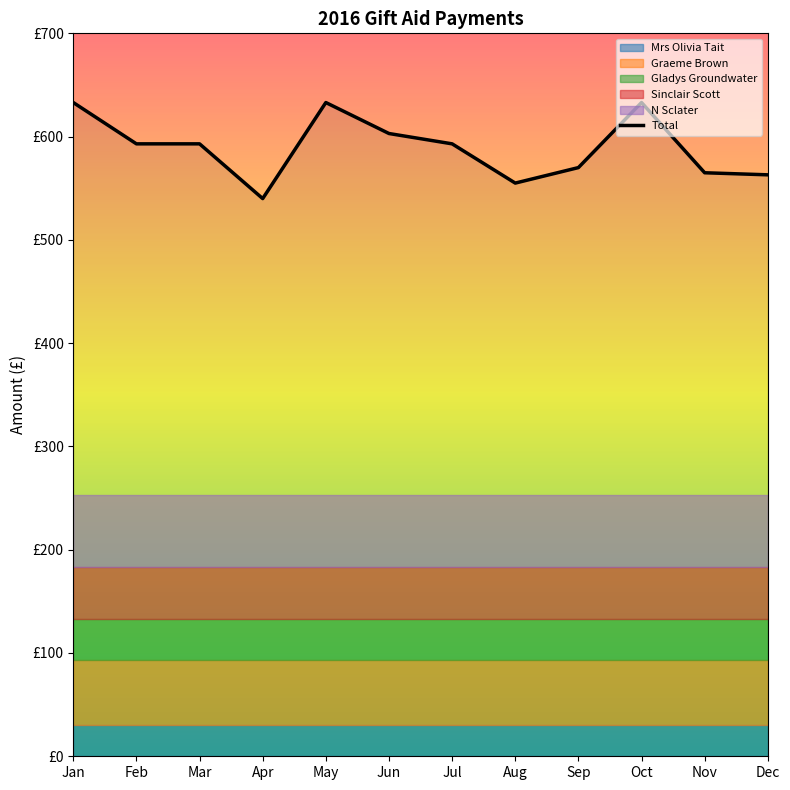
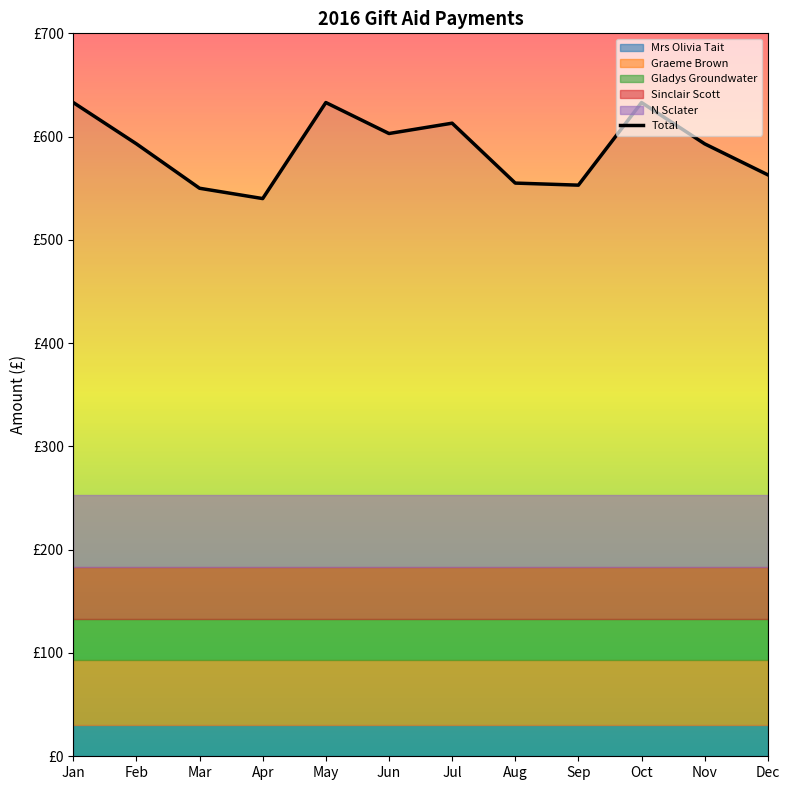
  {
    "Total": {
      "Jan": "£633",
      "Feb": "£593",
-     "Mar": "£593",
+     "Mar": "£550",
      "Apr": "£540",
      "May": "£633",
      "Jun": "£603",
-     "Jul": "£593",
+     "Jul": "£613",
      "Aug": "£555",
-     "Sep": "£570",
-     "Nov": "£565",
+     "Sep": "£553",
+     "Nov": "£593",
      "Dec": "£563"
    }
  }
